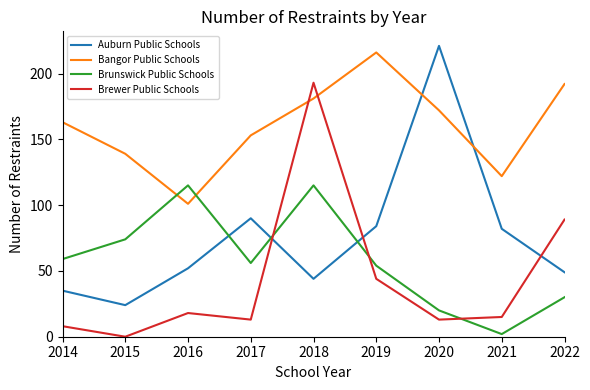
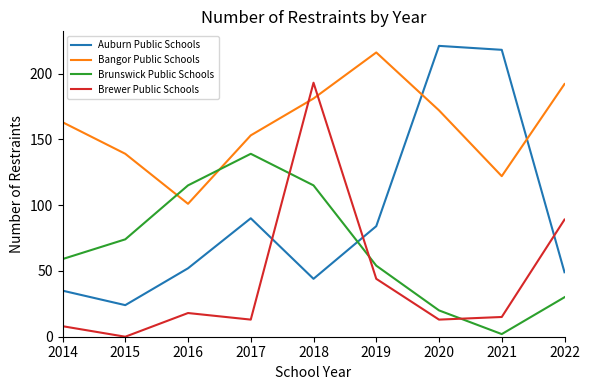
  {
    "Auburn Public Schools": {
      "2014": 35,
      "2015": 24,
      "2016": 52,
      "2017": 90,
      "2018": 44,
      "2019": 84,
      "2020": 221,
-     "2021": 82,
+     "2021": 218,
      "2022": 49
    },
    "Bangor Public Schools": {
      "2014": 163,
      "2015": 139,
      "2016": 101,
      "2017": 153,
      "2018": 181,
      "2019": 216,
      "2020": 172,
      "2021": 122,
      "2022": 192
    },
    "Brunswick Public Schools": {
      "2014": 59,
      "2015": 74,
      "2016": 115,
-     "2017": 56,
+     "2017": 139,
      "2018": 115,
      "2019": 54,
      "2020": 20,
      "2021": 2,
      "2022": 30
    },
    "Brewer Public Schools": {
      "2014": 8,
      "2015": 0,
      "2016": 18,
      "2017": 13,
      "2018": 193,
      "2019": 44,
      "2020": 13,
      "2021": 15,
      "2022": 89
    }
  }
